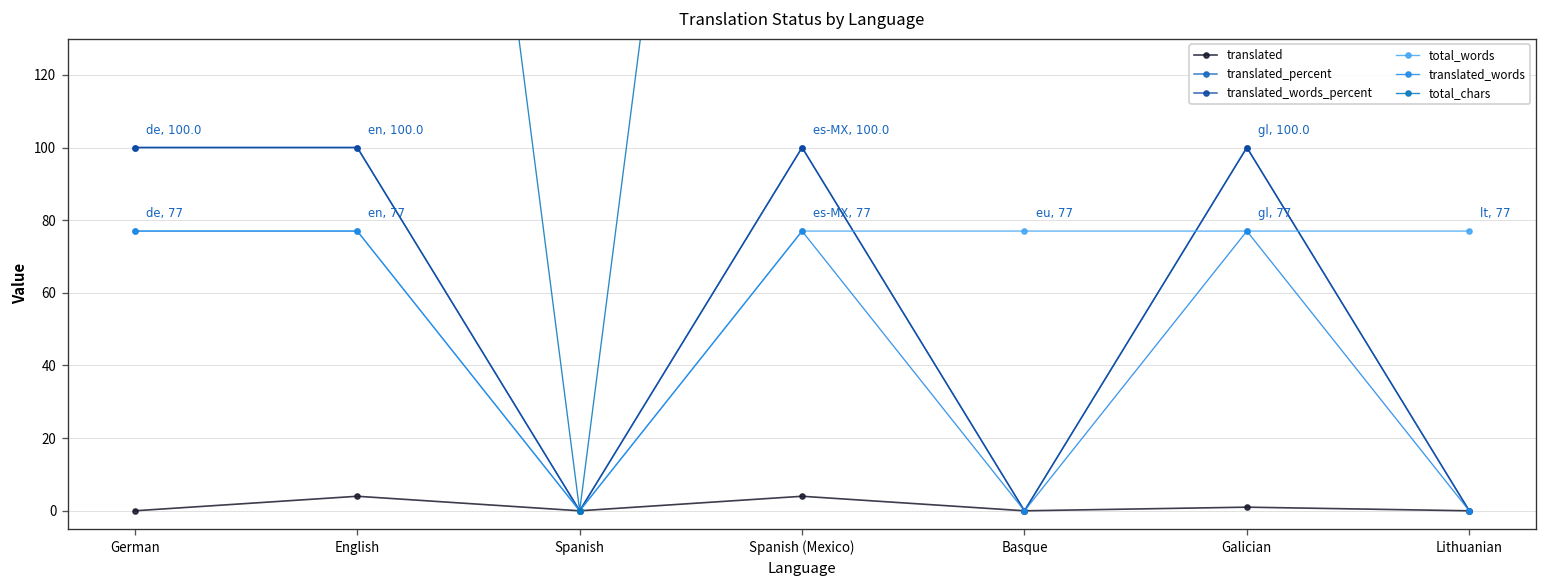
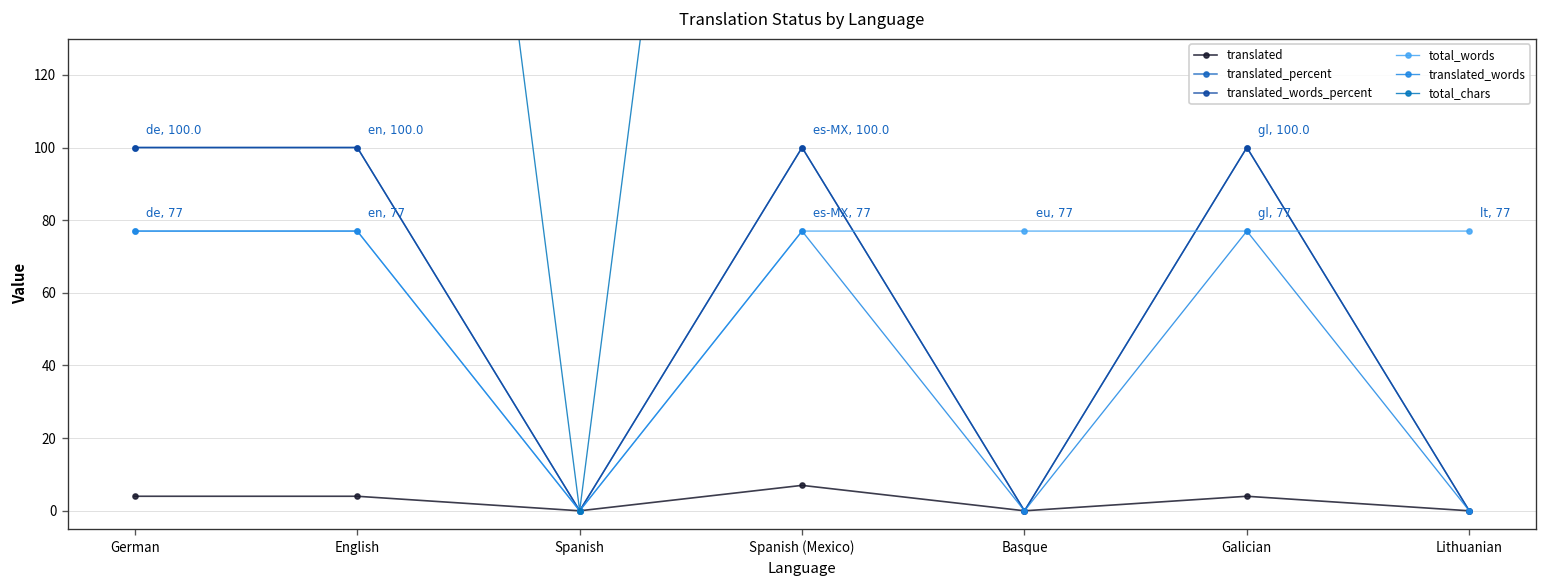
  {
    "translated": {
-     "German": 0,
+     "German": 4,
      "English": 4,
-     "Spanish (Mexico)": 4,
-     "Galician": 1
+     "Spanish (Mexico)": 7,
+     "Galician": 4
    }
  }
